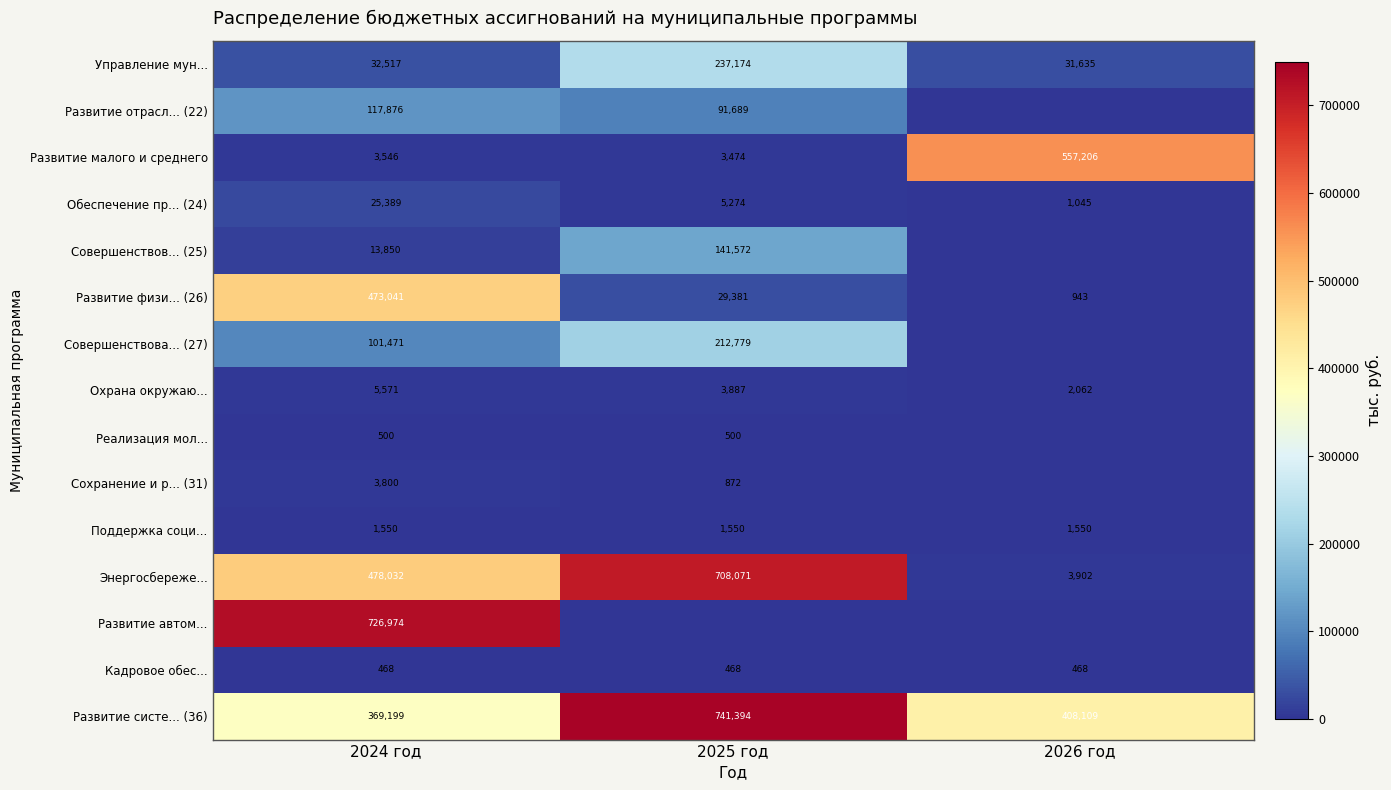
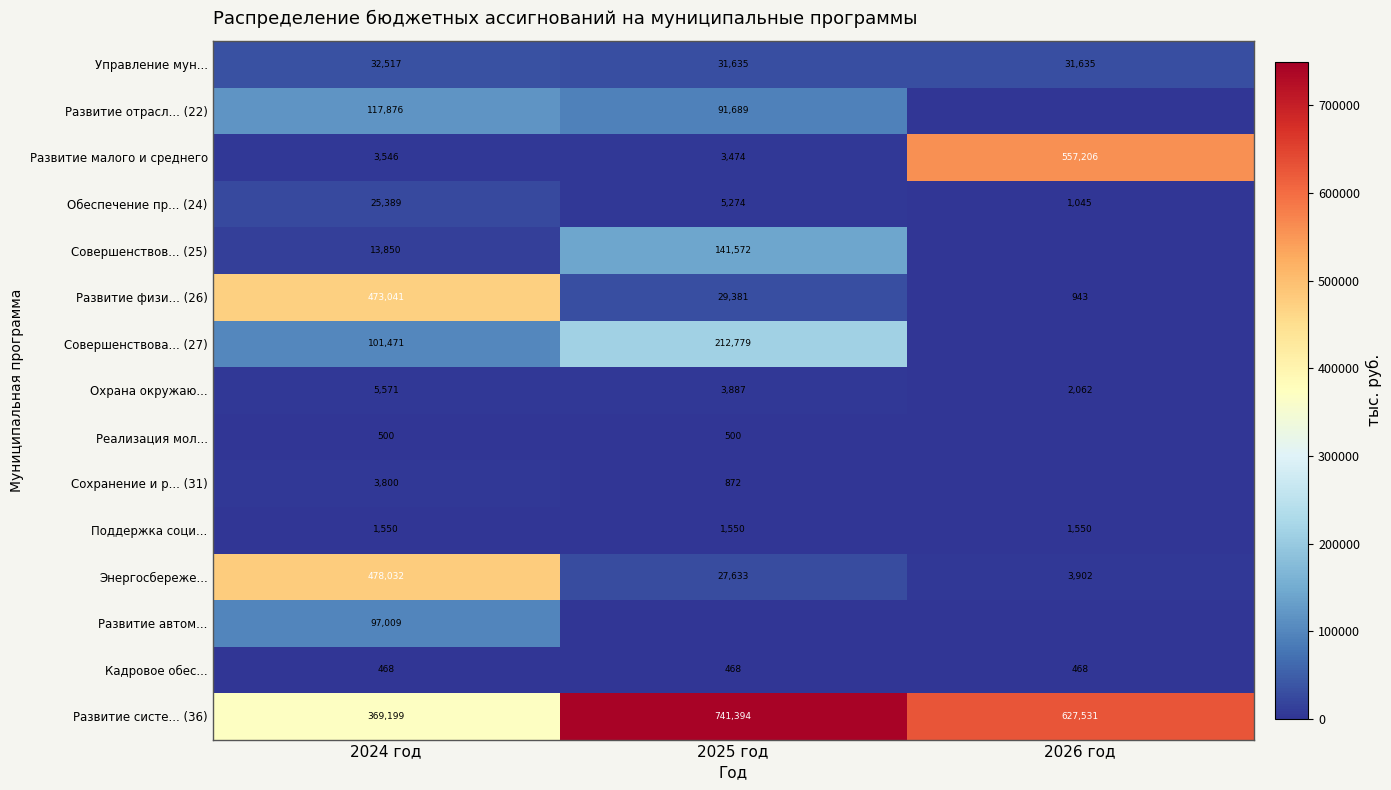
  {
    "Управление мун...": {
      "2024 год": "32,517",
-     "2025 год": "237,174",
+     "2025 год": "31,635",
      "2026 год": "31,635"
    },
    "Развитие отрасл... (22)": {
      "2024 год": "117,876",
      "2025 год": "91,689"
    },
    "Развитие малого и среднего": {
      "2024 год": "3,546",
      "2025 год": "3,474",
      "2026 год": "557,206"
    },
    "Обеспечение пр... (24)": {
      "2024 год": "25,389",
      "2025 год": "5,274",
      "2026 год": "1,045"
    },
    "Совершенствов... (25)": {
      "2024 год": "13,850",
      "2025 год": "141,572"
    },
    "Развитие физи... (26)": {
      "2024 год": "473,041",
      "2025 год": "29,381",
      "2026 год": "943"
    },
    "Совершенствова... (27)": {
      "2024 год": "101,471",
      "2025 год": "212,779"
    },
    "Охрана окружаю...": {
      "2024 год": "5,571",
      "2025 год": "3,887",
      "2026 год": "2,062"
    },
    "Реализация мол...": {
      "2024 год": "500",
      "2025 год": "500"
    },
    "Сохранение и р... (31)": {
      "2024 год": "3,800",
      "2025 год": "872"
    },
    "Поддержка соци...": {
      "2024 год": "1,550",
      "2025 год": "1,550",
      "2026 год": "1,550"
    },
    "Энергосбереже...": {
      "2024 год": "478,032",
-     "2025 год": "708,071",
+     "2025 год": "27,633",
      "2026 год": "3,902"
    },
    "Развитие автом...": {
-     "2024 год": "726,974"
+     "2024 год": "97,009"
    },
    "Кадровое обес...": {
      "2024 год": "468",
      "2025 год": "468",
      "2026 год": "468"
    },
    "Развитие систе... (36)": {
      "2024 год": "369,199",
      "2025 год": "741,394",
-     "2026 год": "408,109"
+     "2026 год": "627,531"
    }
  }
